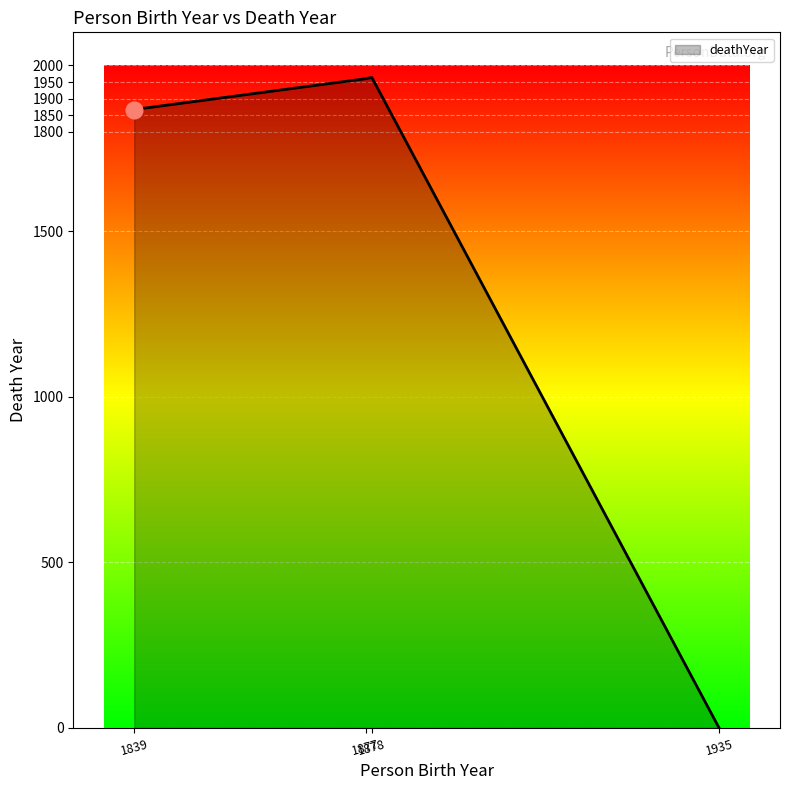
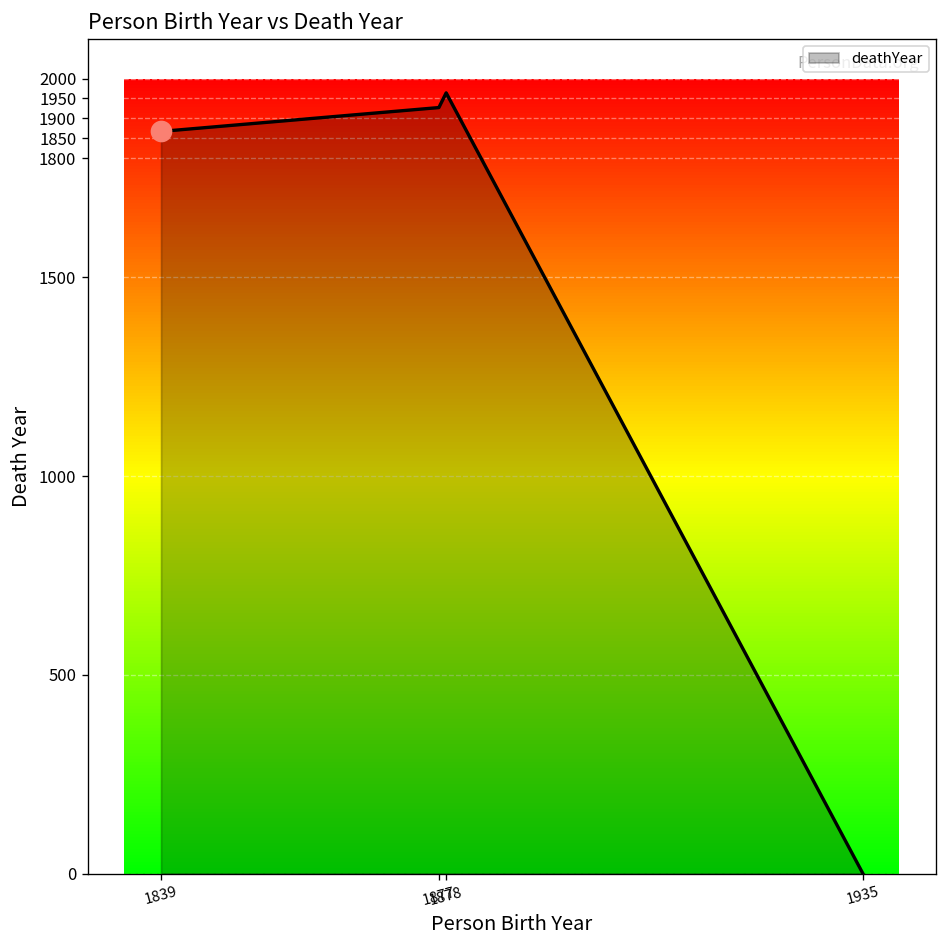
  {
    "deathYear": {
-     "1877": 1960,
+     "1877": 1930,
      "1878": 1960,
      "1935": 0
    }
  }
